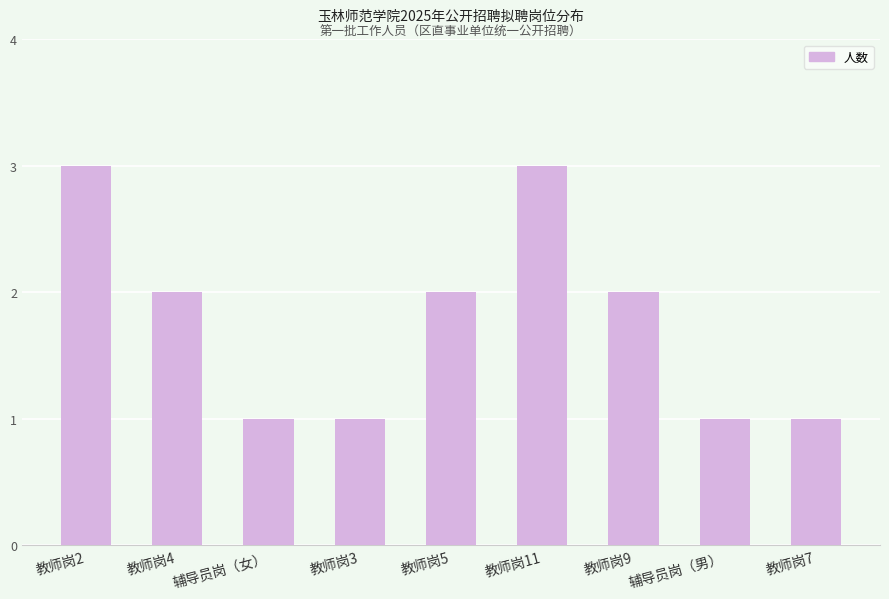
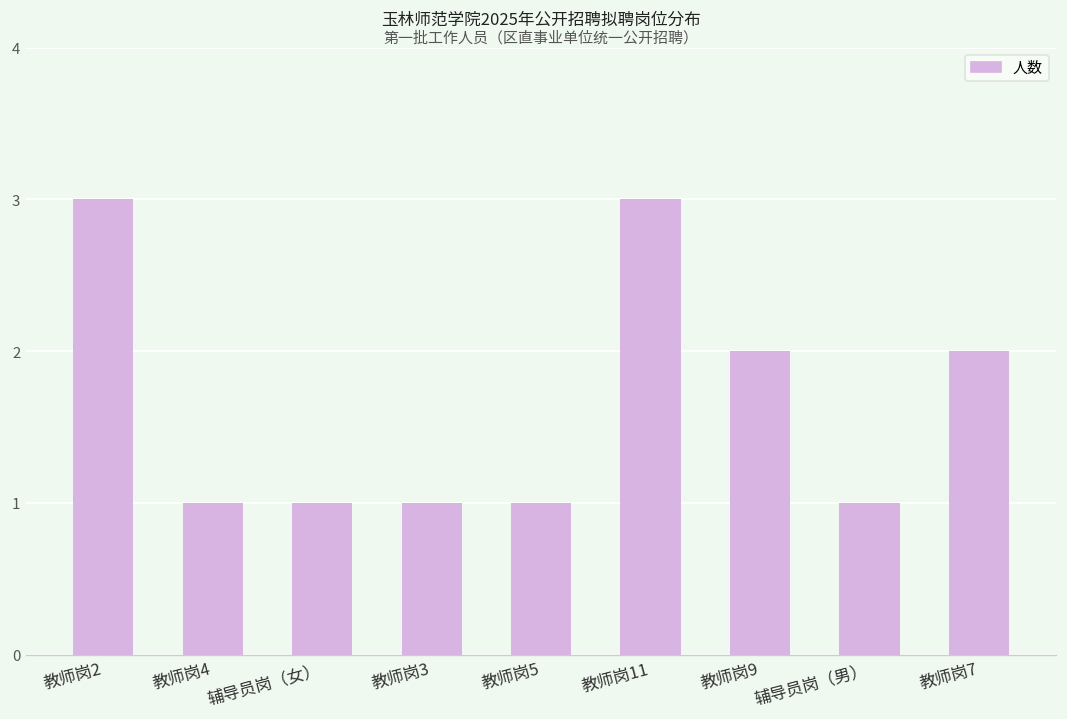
  {
    "教师岗2": 3,
-   "教师岗4": 2,
+   "教师岗4": 1,
    "辅导员岗（女）": 1,
    "教师岗3": 1,
-   "教师岗5": 2,
+   "教师岗5": 1,
    "教师岗11": 3,
    "教师岗9": 2,
    "辅导员岗（男）": 1,
-   "教师岗7": 1
+   "教师岗7": 2
  }
